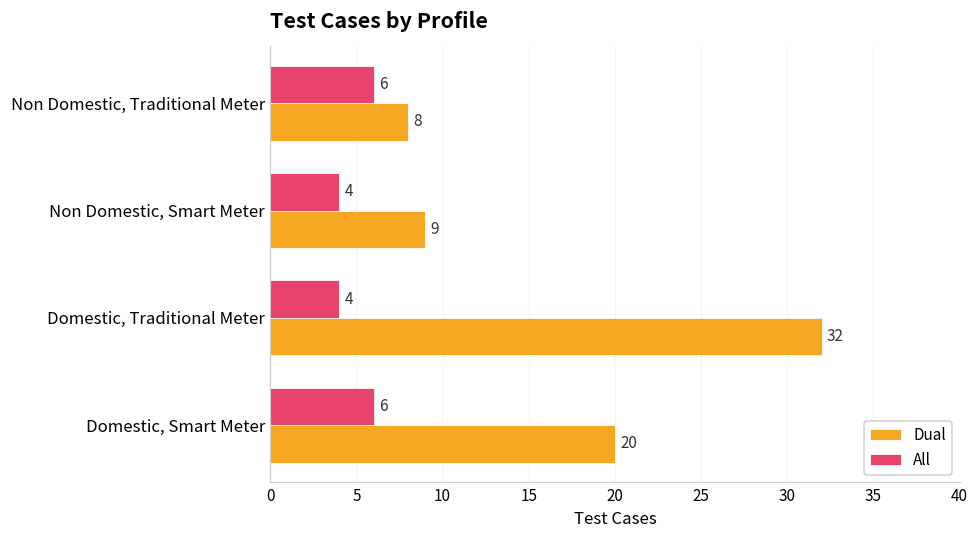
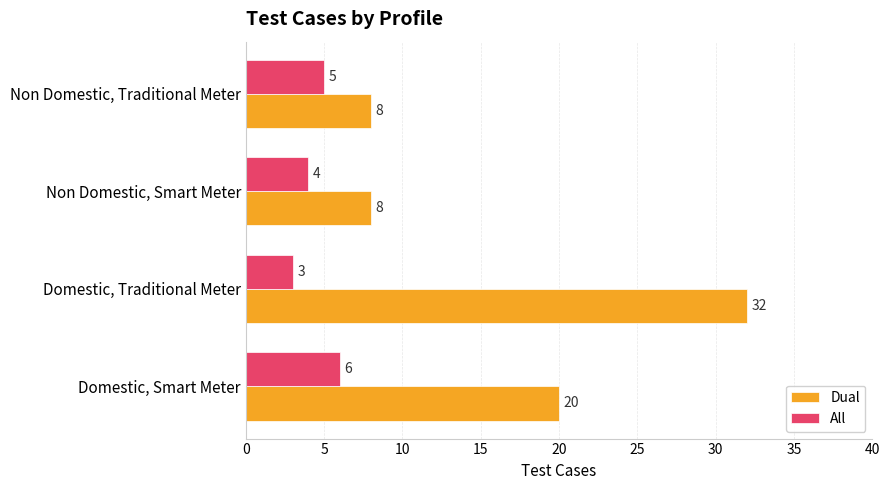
  {
    "Dual": {
      "Non Domestic, Traditional Meter": 8,
-     "Non Domestic, Smart Meter": 9,
+     "Non Domestic, Smart Meter": 8,
      "Domestic, Traditional Meter": 32,
      "Domestic, Smart Meter": 20
    },
    "All": {
-     "Non Domestic, Traditional Meter": 6,
+     "Non Domestic, Traditional Meter": 5,
      "Non Domestic, Smart Meter": 4,
-     "Domestic, Traditional Meter": 4,
+     "Domestic, Traditional Meter": 3,
      "Domestic, Smart Meter": 6
    }
  }
